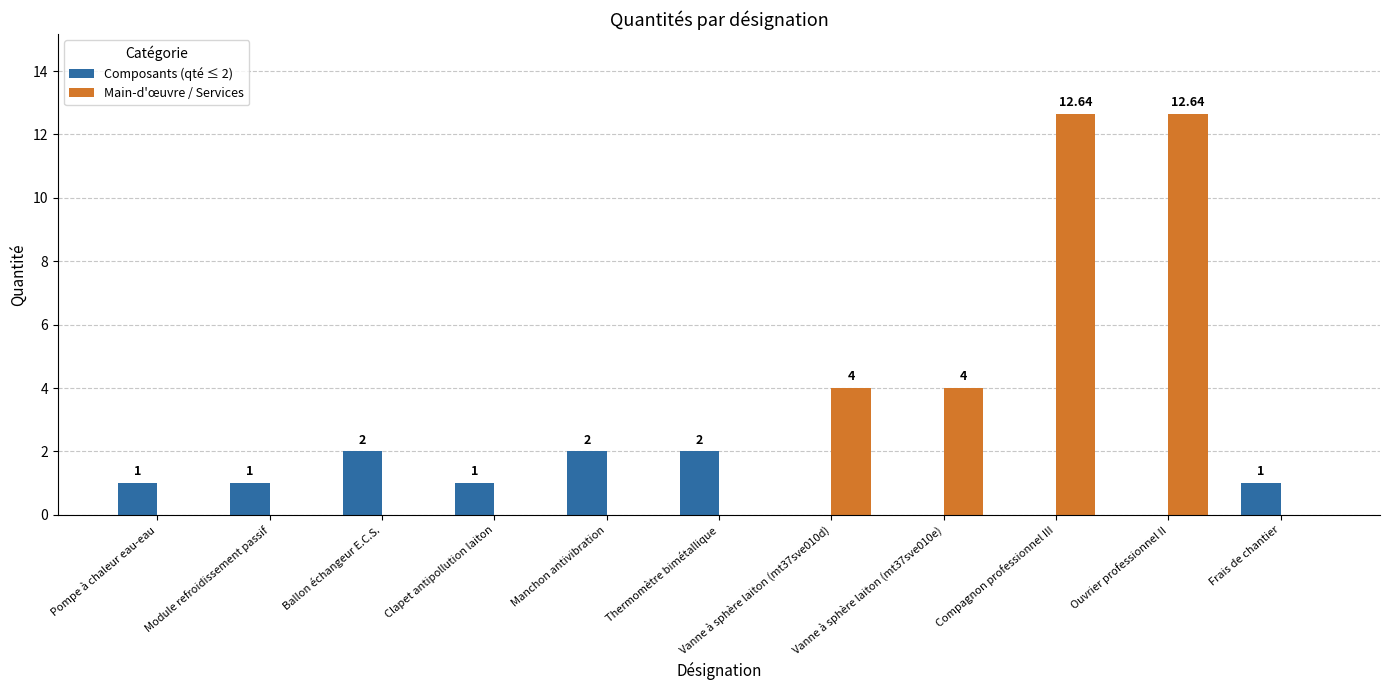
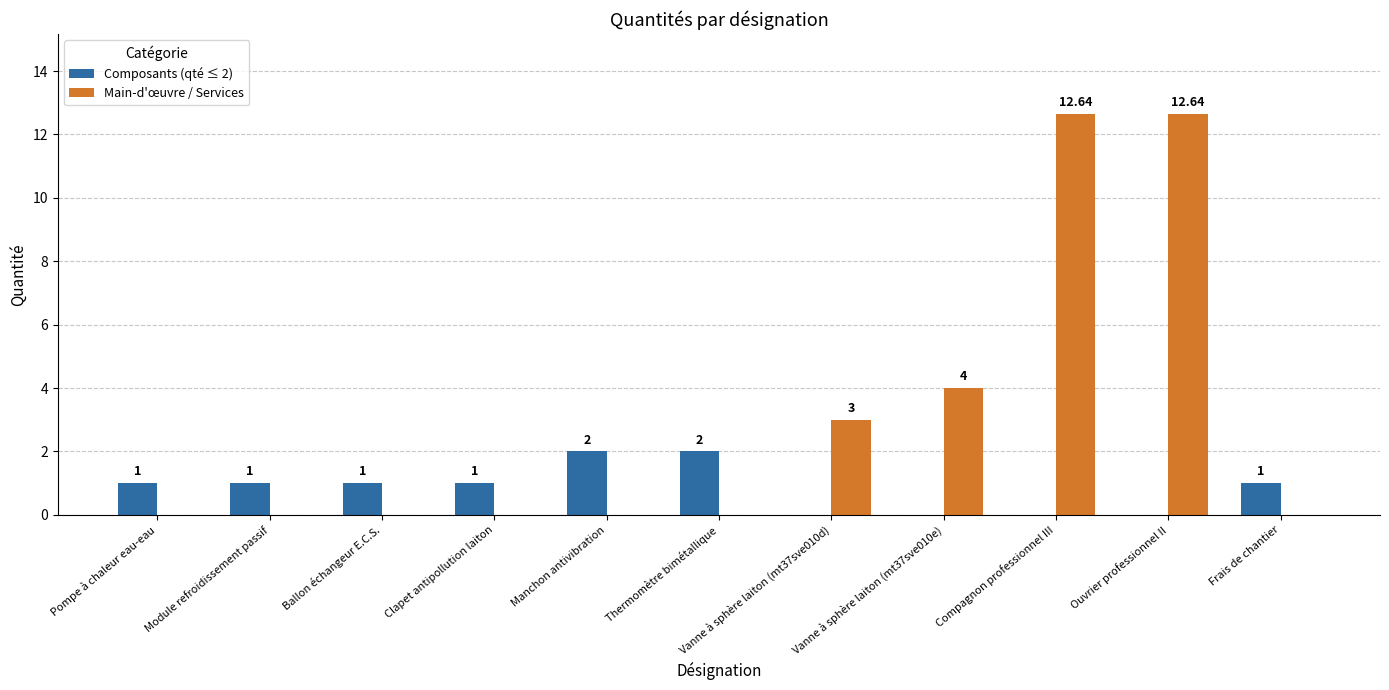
  {
    "Composants (qté ≤ 2)": {
      "Pompe à chaleur eau-eau": 1,
      "Module refroidissement passif": 1,
-     "Ballon échangeur E.C.S.": 2,
+     "Ballon échangeur E.C.S.": 1,
      "Clapet antipollution laiton": 1,
      "Manchon antivibration": 2,
      "Thermomètre bimétallique": 2,
      "Frais de chantier": 1
    },
    "Main-d'œuvre / Services": {
-     "Vanne à sphère laiton (mt37sve010d)": 4,
+     "Vanne à sphère laiton (mt37sve010d)": 3,
      "Vanne à sphère laiton (mt37sve010e)": 4,
      "Compagnon professionnel III": 12.64,
      "Ouvrier professionnel II": 12.64
    }
  }
